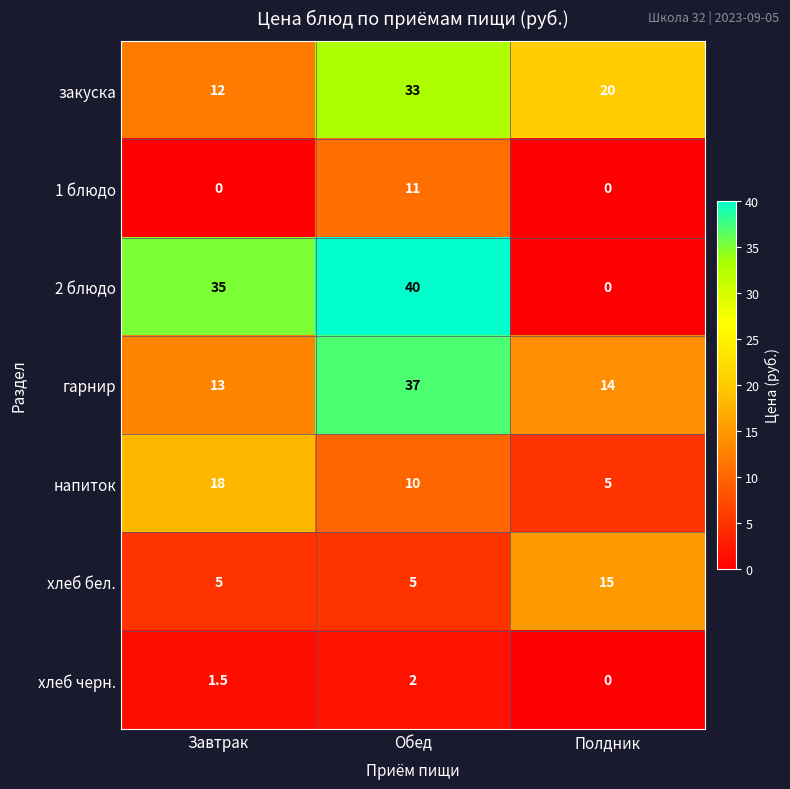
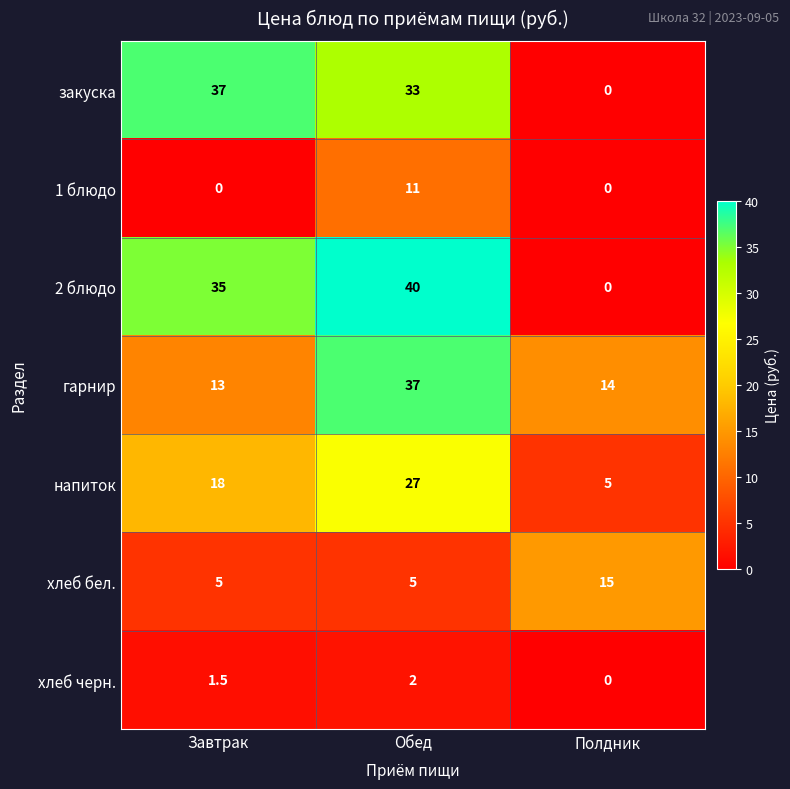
  {
    "закуска": {
-     "Завтрак": 12,
+     "Завтрак": 37,
      "Обед": 33,
-     "Полдник": 20
+     "Полдник": 0
    },
    "1 блюдо": {
      "Завтрак": 0,
      "Обед": 11,
      "Полдник": 0
    },
    "2 блюдо": {
      "Завтрак": 35,
      "Обед": 40,
      "Полдник": 0
    },
    "гарнир": {
      "Завтрак": 13,
      "Обед": 37,
      "Полдник": 14
    },
    "напиток": {
      "Завтрак": 18,
-     "Обед": 10,
+     "Обед": 27,
      "Полдник": 5
    },
    "хлеб бел.": {
      "Завтрак": 5,
      "Обед": 5,
      "Полдник": 15
    },
    "хлеб черн.": {
      "Завтрак": 1.5,
      "Обед": 2,
      "Полдник": 0
    }
  }
